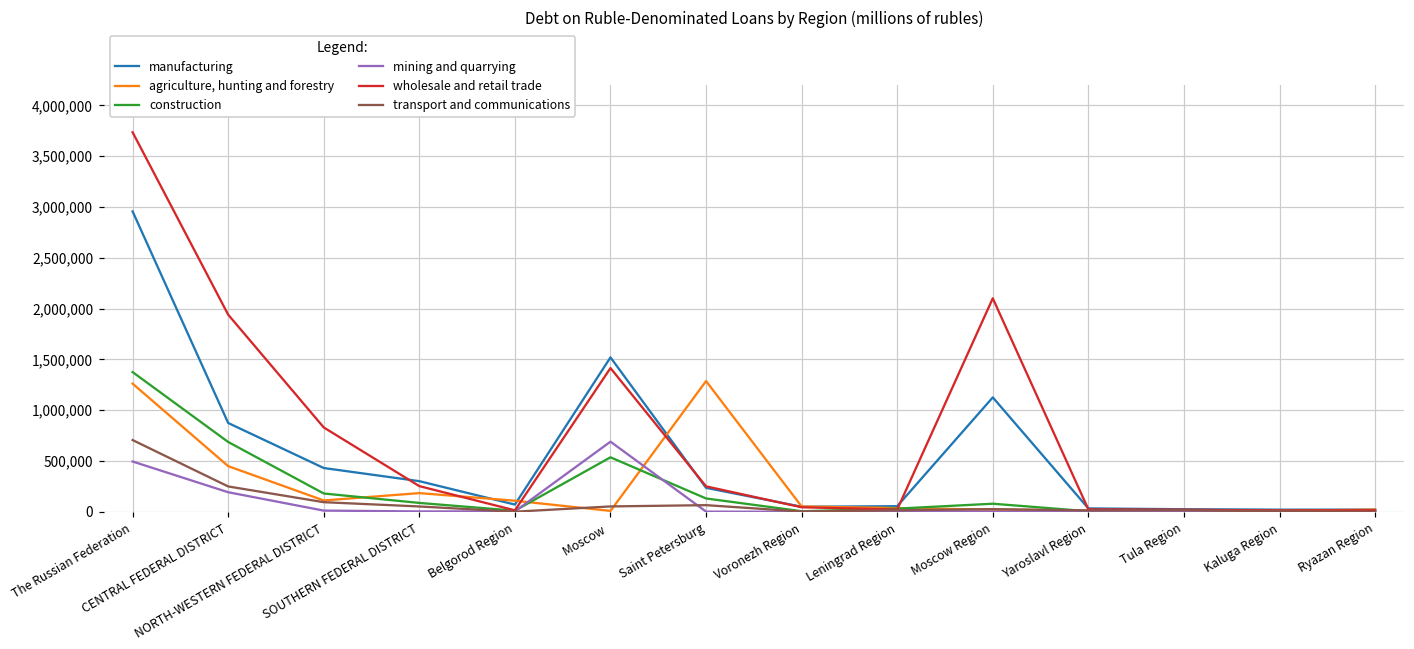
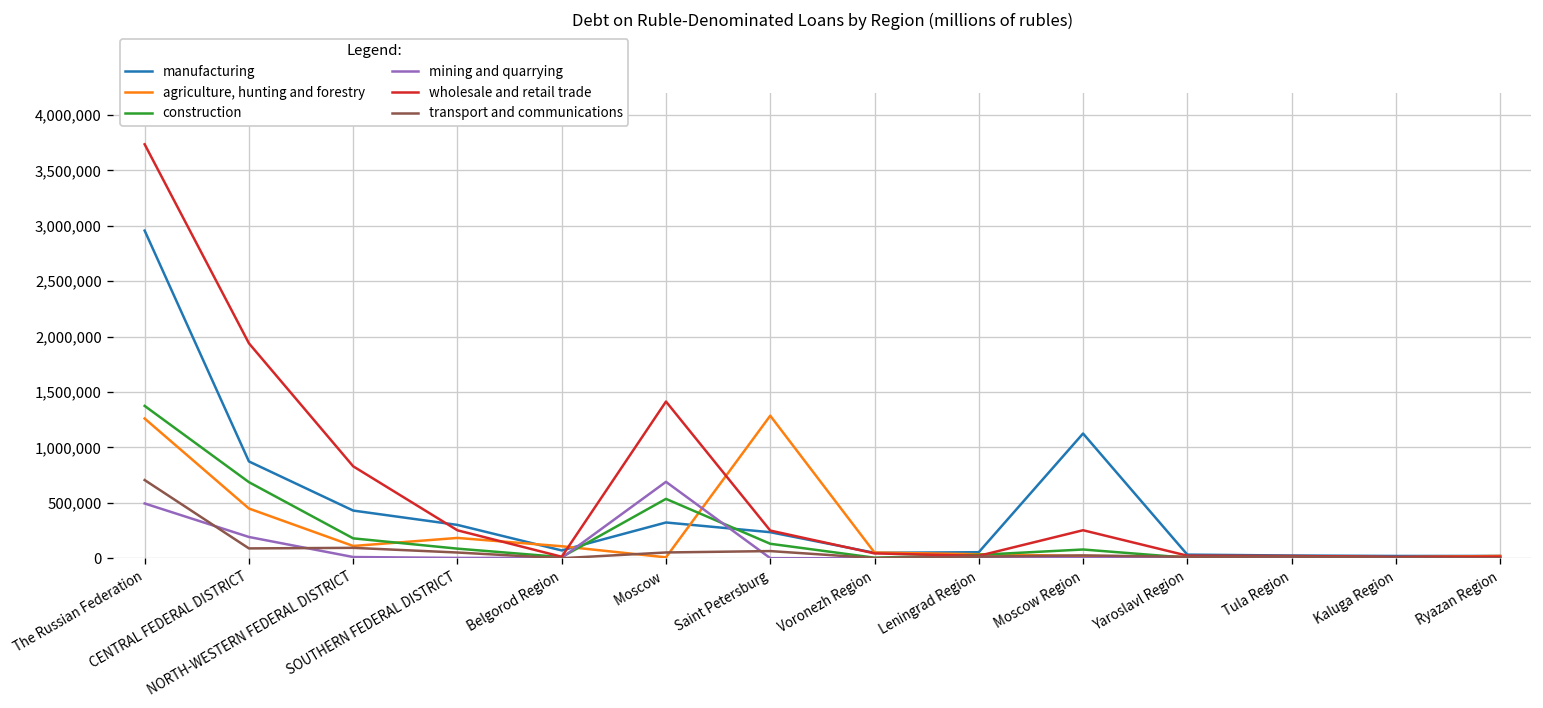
  {
    "manufacturing": {
      "The Russian Federation": "3,000,000",
      "CENTRAL FEDERAL DISTRICT": "900,000",
      "NORTH-WESTERN FEDERAL DISTRICT": "400,000",
      "SOUTHERN FEDERAL DISTRICT": "300,000",
      "Belgorod Region": "100,000",
-     "Moscow": "1,500,000",
+     "Moscow": "300,000",
      "Moscow Region": "1,100,000"
    },
    "agriculture, hunting and forestry": {
      "The Russian Federation": "1,300,000",
      "CENTRAL FEDERAL DISTRICT": "400,000",
      "SOUTHERN FEDERAL DISTRICT": "200,000",
      "Belgorod Region": "100,000",
      "Moscow": "0",
      "Saint Petersburg": "1,300,000"
    },
    "construction": {
      "The Russian Federation": "1,400,000",
      "CENTRAL FEDERAL DISTRICT": "700,000",
      "NORTH-WESTERN FEDERAL DISTRICT": "200,000",
      "SOUTHERN FEDERAL DISTRICT": "100,000",
      "Moscow": "500,000",
      "Saint Petersburg": "100,000",
      "Moscow Region": "100,000"
    },
    "mining and quarrying": {
      "The Russian Federation": "500,000",
      "CENTRAL FEDERAL DISTRICT": "200,000",
      "NORTH-WESTERN FEDERAL DISTRICT": "0",
      "SOUTHERN FEDERAL DISTRICT": "0",
      "Moscow": "700,000",
      "Saint Petersburg": "0"
    },
    "wholesale and retail trade": {
      "The Russian Federation": "3,700,000",
      "CENTRAL FEDERAL DISTRICT": "1,900,000",
      "NORTH-WESTERN FEDERAL DISTRICT": "800,000",
      "SOUTHERN FEDERAL DISTRICT": "300,000",
      "Moscow": "1,400,000",
-     "Moscow Region": "2,100,000"
+     "Moscow Region": "300,000"
    },
    "transport and communications": {
      "The Russian Federation": "700,000",
-     "CENTRAL FEDERAL DISTRICT": "200,000",
+     "CENTRAL FEDERAL DISTRICT": "100,000",
      "SOUTHERN FEDERAL DISTRICT": "100,000",
      "Moscow": "100,000",
      "Saint Petersburg": "100,000"
    }
  }
